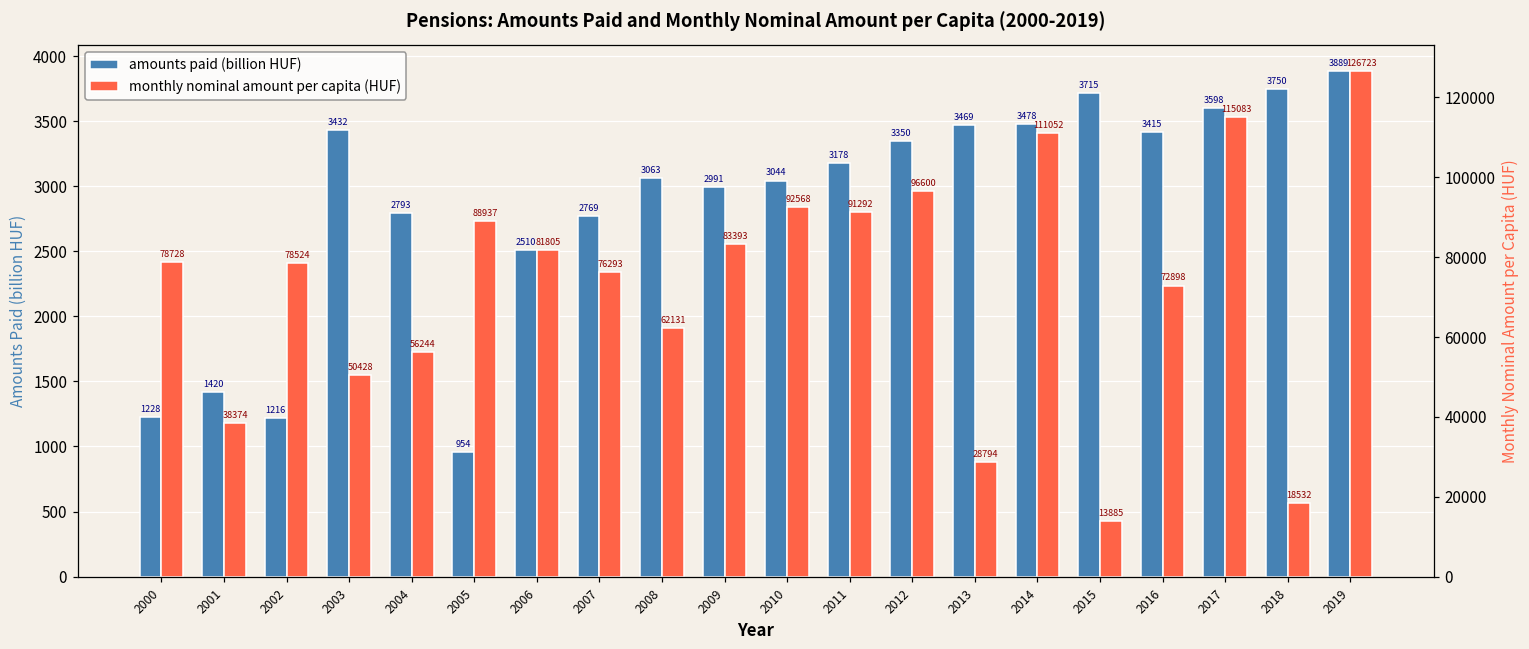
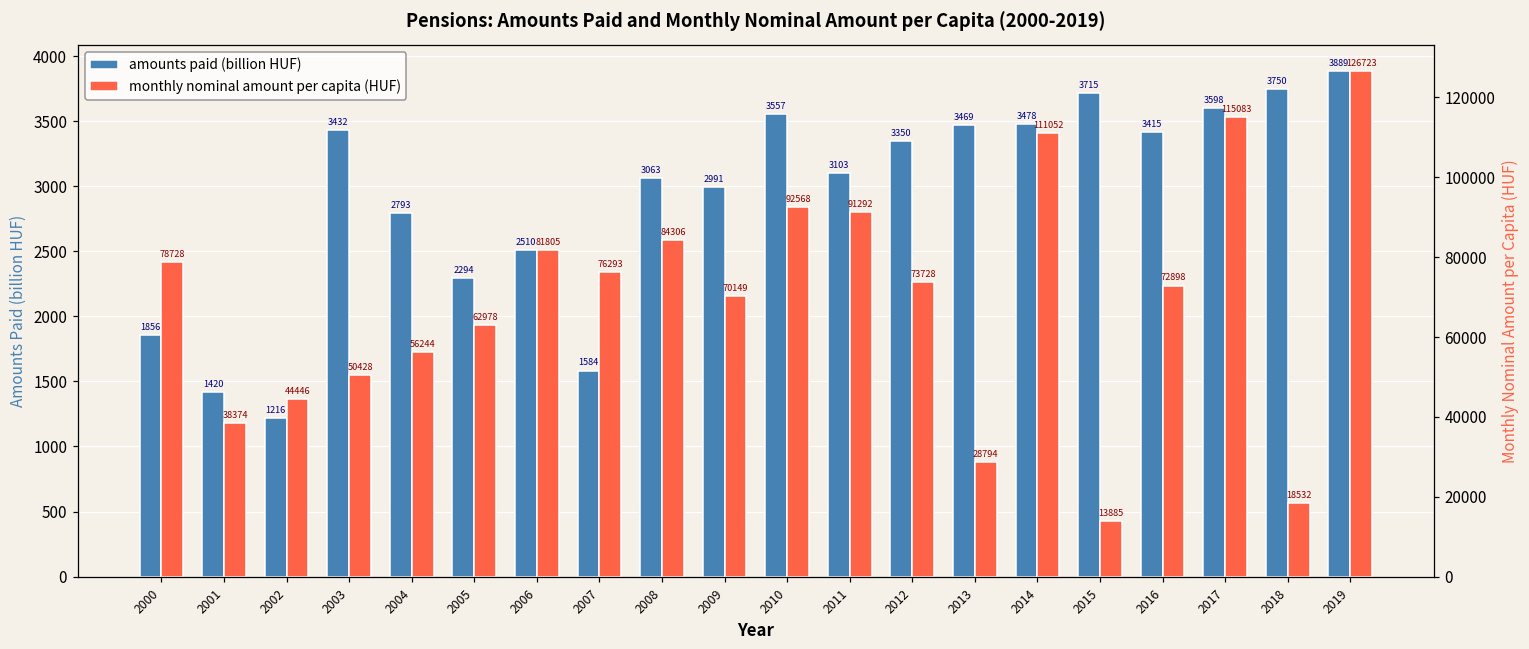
  {
    "amounts paid (billion HUF)": {
-     "2000": 1228,
+     "2000": 1856,
      "2001": 1420,
      "2002": 1216,
      "2003": 3432,
      "2004": 2793,
-     "2005": 954,
+     "2005": 2294,
      "2006": 2510,
-     "2007": 2769,
+     "2007": 1584,
      "2008": 3063,
      "2009": 2991,
-     "2010": 3044,
-     "2011": 3178,
+     "2010": 3557,
+     "2011": 3103,
      "2012": 3350,
      "2013": 3469,
      "2014": 3478,
      "2015": 3715,
      "2016": 3415,
      "2017": 3598,
      "2018": 3750
    },
    "monthly nominal amount per capita (HUF)": {
      "2000": 78728,
      "2001": 38374,
-     "2002": 78524,
+     "2002": 44446,
      "2003": 50428,
      "2004": 56244,
-     "2005": 88937,
+     "2005": 62978,
      "2006": 81805,
      "2007": 76293,
-     "2008": 62131,
-     "2009": 83393,
+     "2008": 84306,
+     "2009": 70149,
      "2010": 92568,
      "2011": 91292,
-     "2012": 96600,
+     "2012": 73728,
      "2013": 28794,
      "2014": 111052,
      "2015": 13885,
      "2016": 72898,
      "2017": 115083,
      "2018": 18532,
      "2019": 126723
    }
  }
